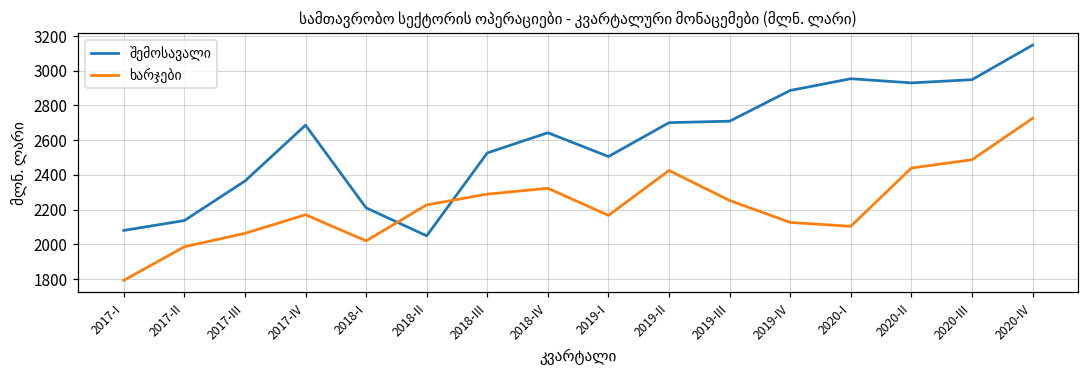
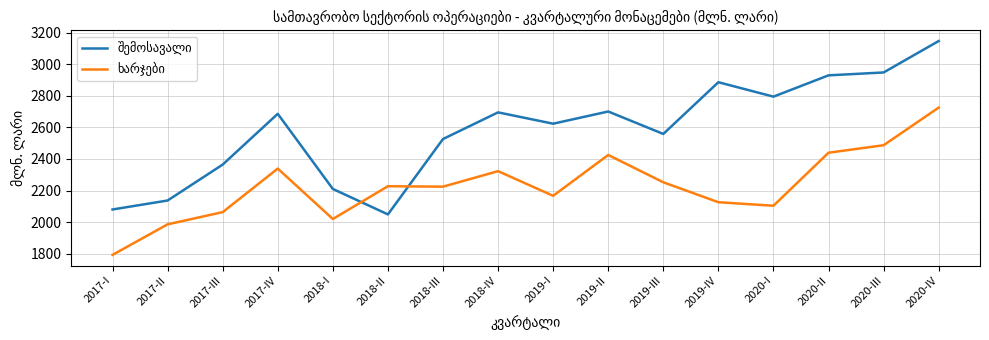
  {
    "შემოსავალი": {
      "2017-I": 2080,
      "2017-II": 2140,
      "2017-III": 2360,
      "2017-IV": 2690,
      "2018-I": 2210,
      "2018-II": 2050,
      "2018-III": 2530,
-     "2018-IV": 2640,
-     "2019-I": 2510,
+     "2018-IV": 2700,
+     "2019-I": 2620,
      "2019-II": 2700,
-     "2019-III": 2710,
+     "2019-III": 2560,
      "2019-IV": 2890,
-     "2020-I": 2950,
+     "2020-I": 2800,
      "2020-II": 2930,
      "2020-III": 2950,
      "2020-IV": 3150
    },
    "ხარჯები": {
      "2017-I": 1790,
      "2017-II": 1990,
      "2017-III": 2060,
-     "2017-IV": 2170,
+     "2017-IV": 2340,
      "2018-I": 2020,
      "2018-II": 2230,
-     "2018-III": 2290,
+     "2018-III": 2220,
      "2018-IV": 2320,
      "2019-I": 2170,
      "2019-II": 2430,
      "2019-III": 2250,
      "2019-IV": 2130,
      "2020-I": 2100,
      "2020-II": 2440,
      "2020-III": 2490,
      "2020-IV": 2730
    }
  }
